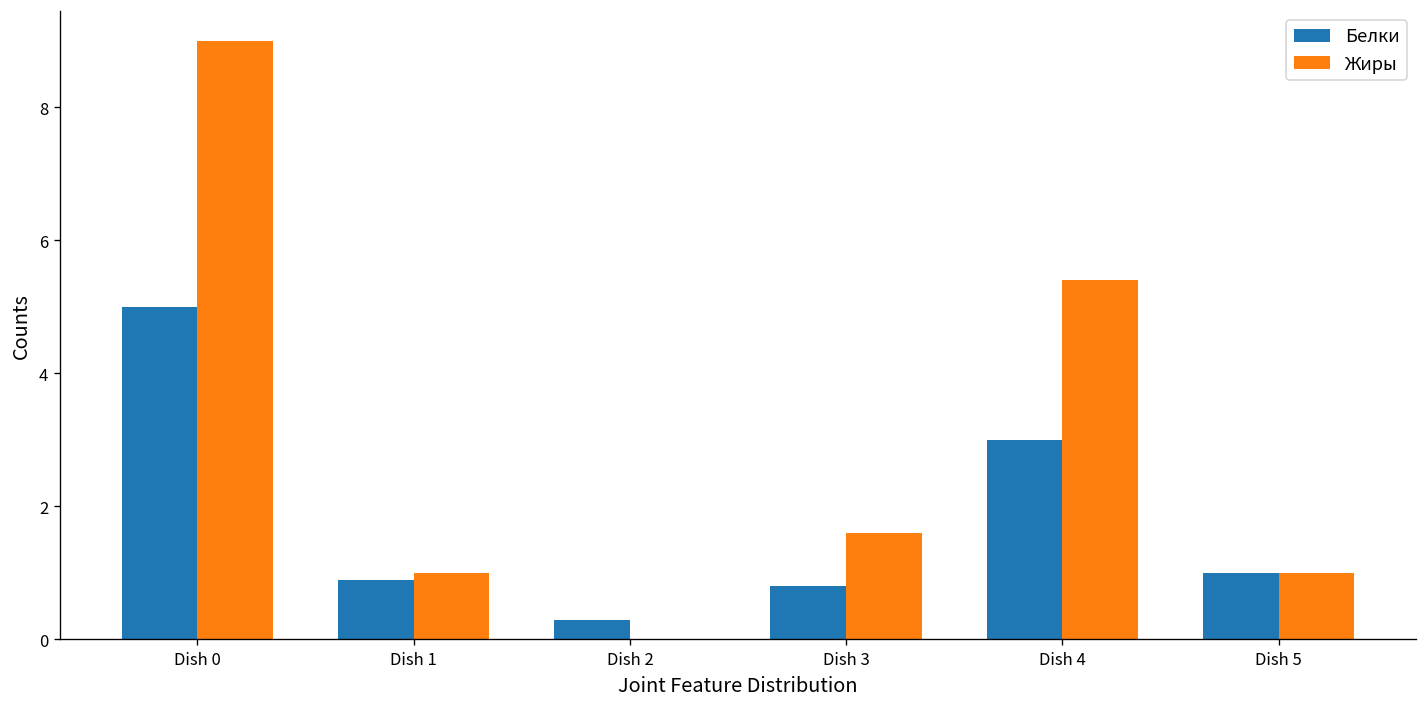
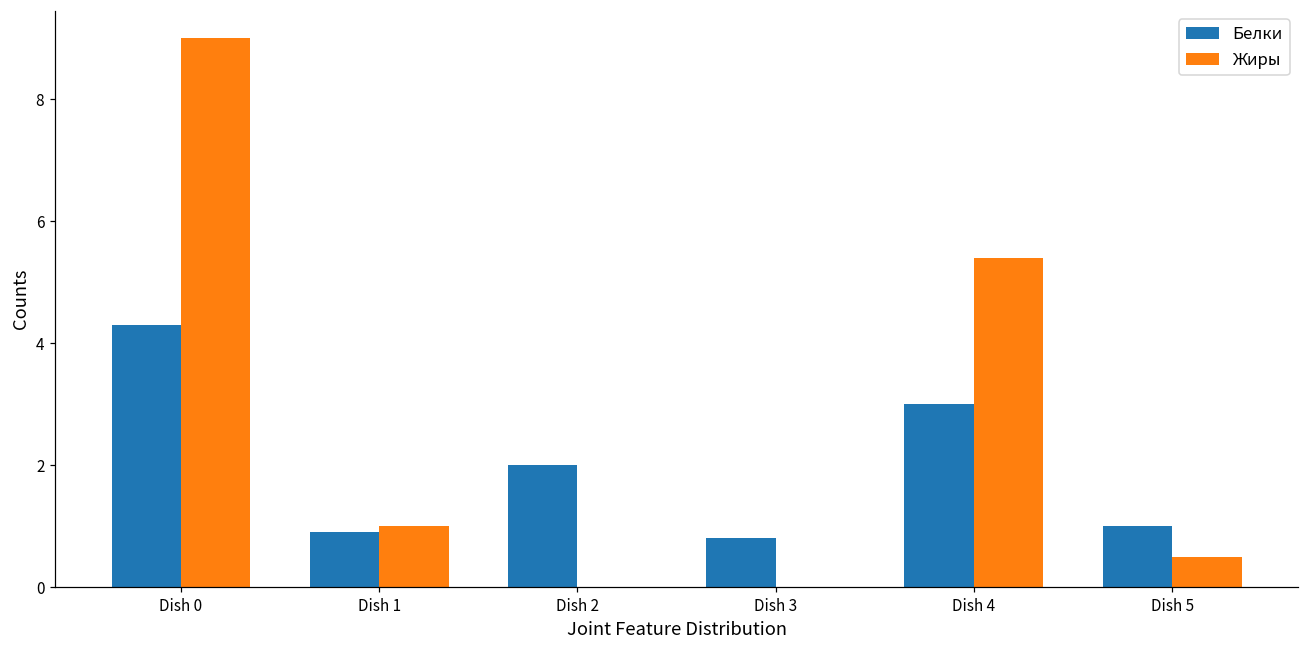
  {
    "Белки": {
-     "Dish 0": 5.0,
+     "Dish 0": 4.3,
      "Dish 1": 0.9,
-     "Dish 2": 0.3,
+     "Dish 2": 2.0,
      "Dish 3": 0.8,
      "Dish 4": 3.0,
      "Dish 5": 1.0
    },
    "Жиры": {
      "Dish 0": 9.0,
      "Dish 1": 1.0,
      "Dish 2": 0.0,
-     "Dish 3": 1.6,
+     "Dish 3": 0.0,
      "Dish 4": 5.4,
-     "Dish 5": 1.0
+     "Dish 5": 0.5
    }
  }
